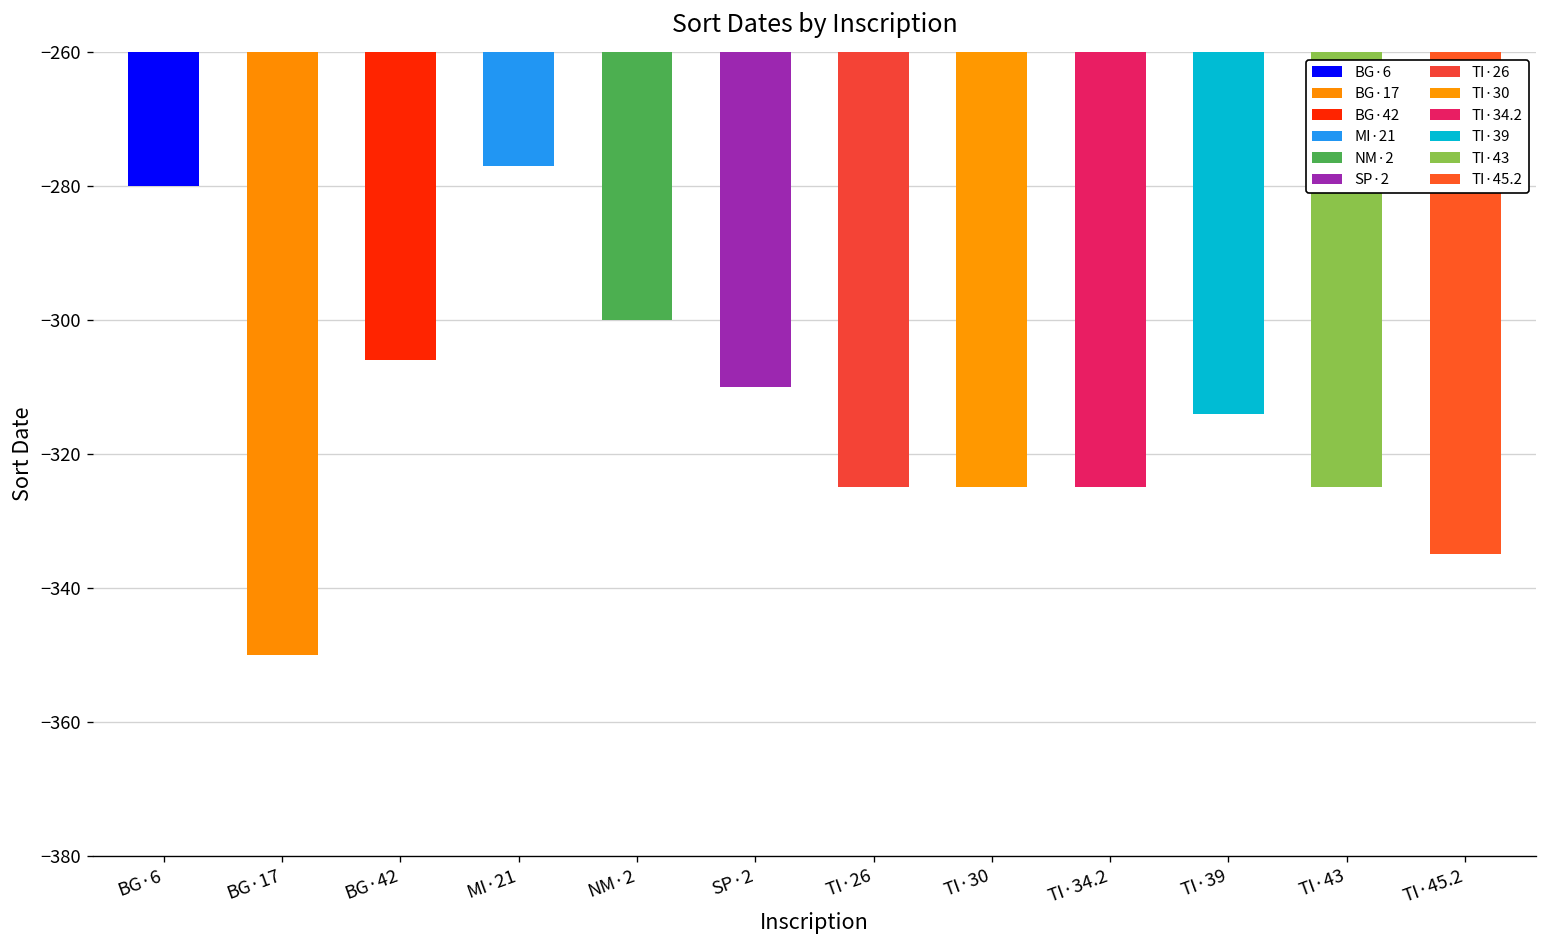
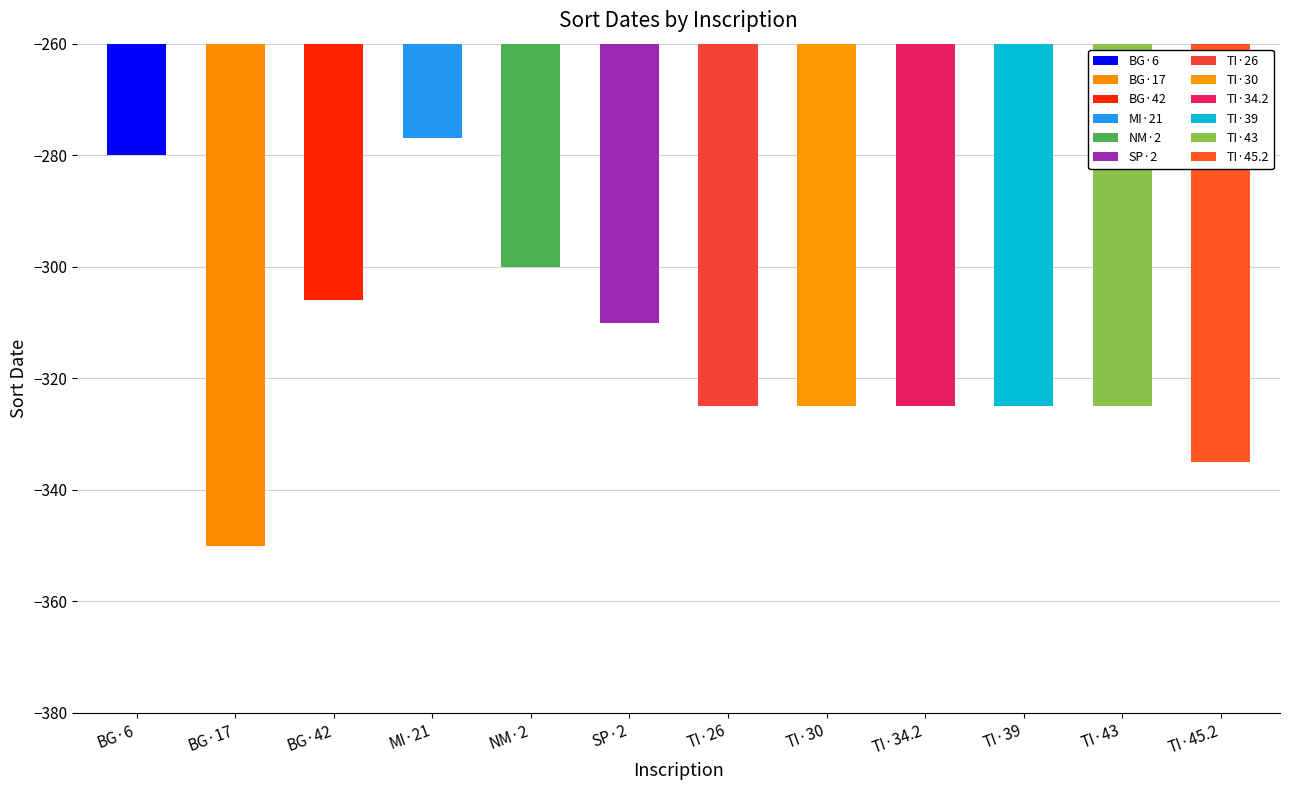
  {
    "BG·6": -280,
    "BG·17": -350,
    "BG·42": -306,
    "MI·21": -277,
    "NM·2": -300,
    "SP·2": -310,
    "TI·26": -325,
    "TI·30": -325,
    "TI·34.2": -325,
-   "TI·39": -314,
+   "TI·39": -325,
    "TI·43": -325,
    "TI·45.2": -335
  }
